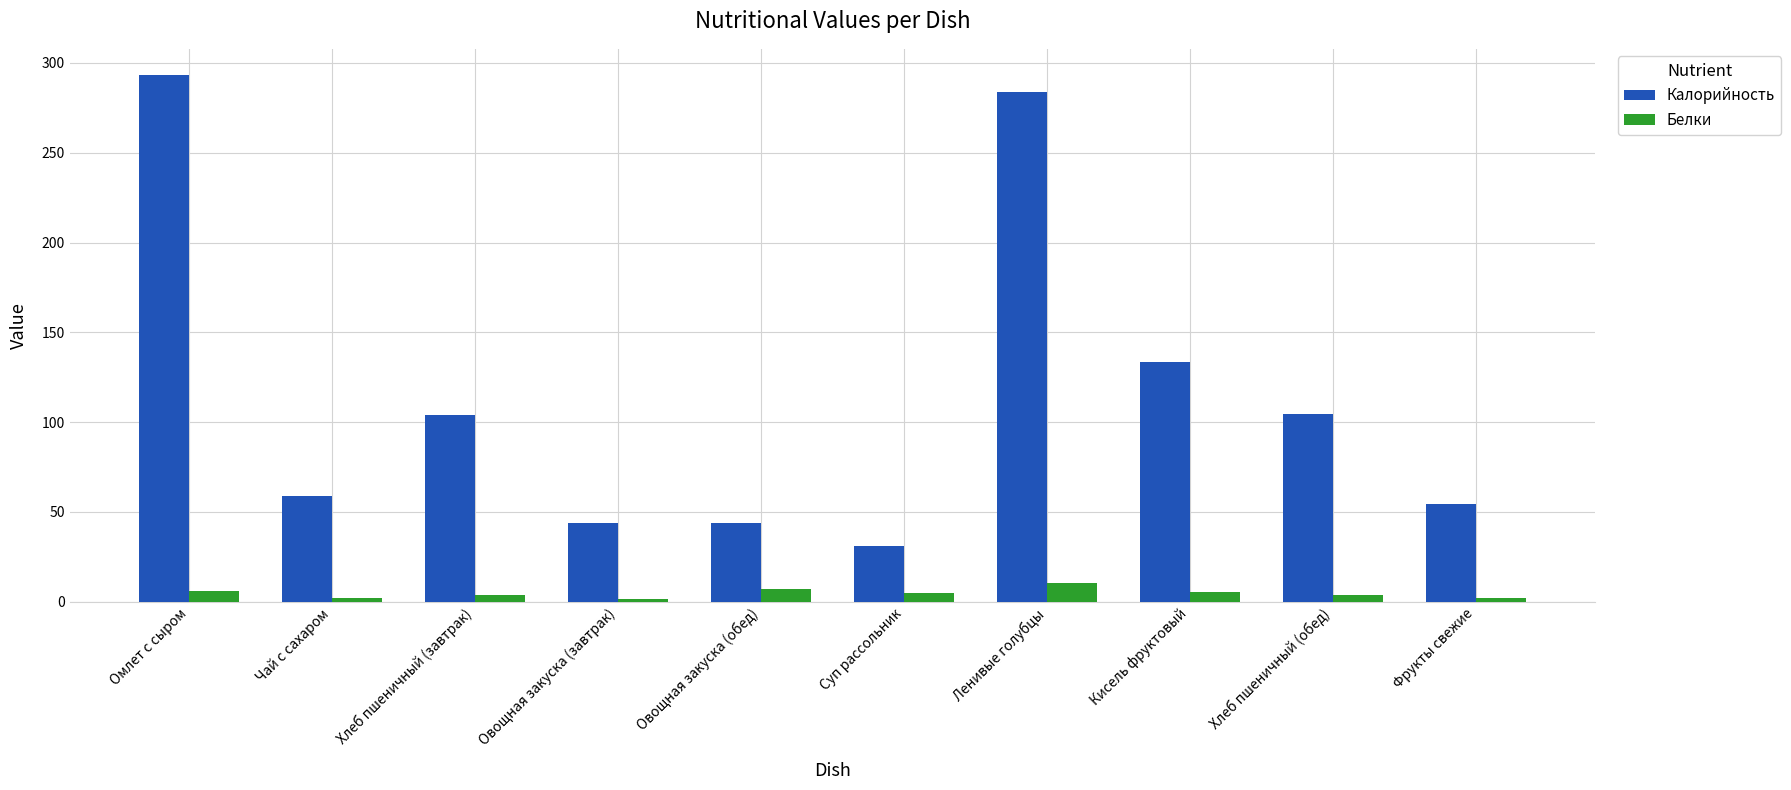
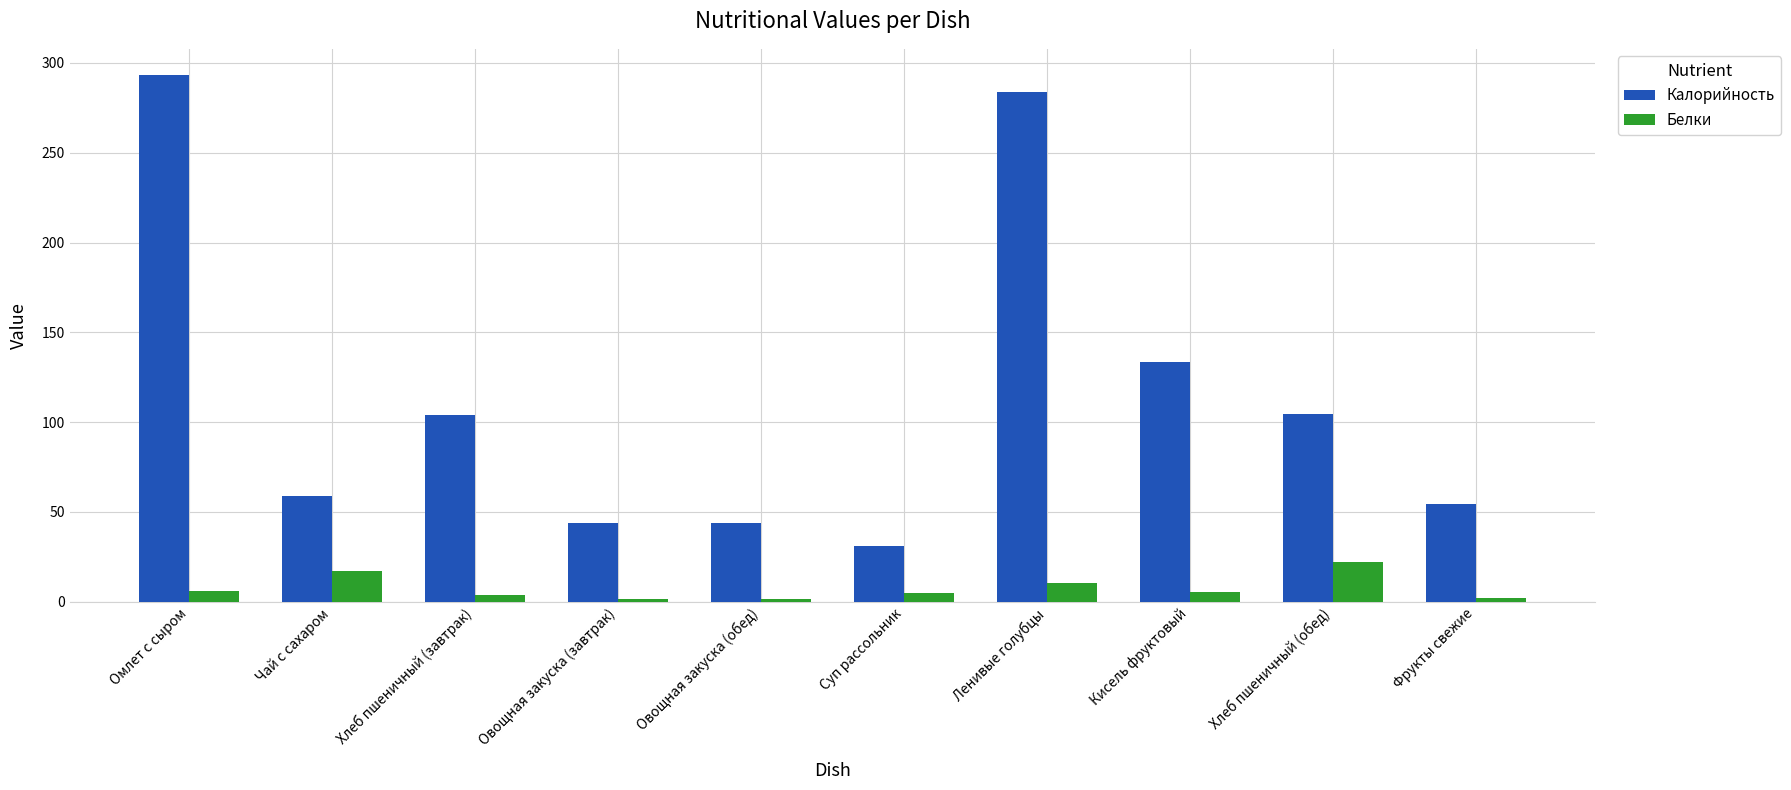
  {
    "Калорийность": {
      "Омлет с сыром": 293,
      "Чай с сахаром": 59,
      "Хлеб пшеничный (завтрак)": 104,
      "Овощная закуска (завтрак)": 44,
      "Овощная закуска (обед)": 44,
      "Суп рассольник": 31,
      "Ленивые голубцы": 284,
      "Кисель фруктовый": 134,
      "Хлеб пшеничный (обед)": 105,
      "Фрукты свежие": 55
    },
    "Белки": {
      "Омлет с сыром": 6,
-     "Чай с сахаром": 2,
+     "Чай с сахаром": 17,
      "Хлеб пшеничный (завтрак)": 4,
-     "Овощная закуска (обед)": 7,
+     "Овощная закуска (обед)": 1,
      "Суп рассольник": 5,
      "Ленивые голубцы": 11,
      "Кисель фруктовый": 5,
-     "Хлеб пшеничный (обед)": 4,
+     "Хлеб пшеничный (обед)": 22,
      "Фрукты свежие": 2
    }
  }
